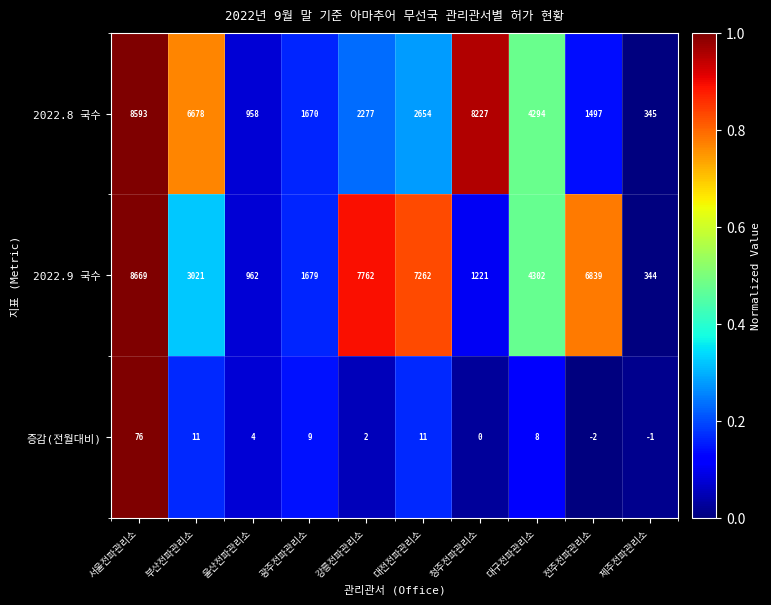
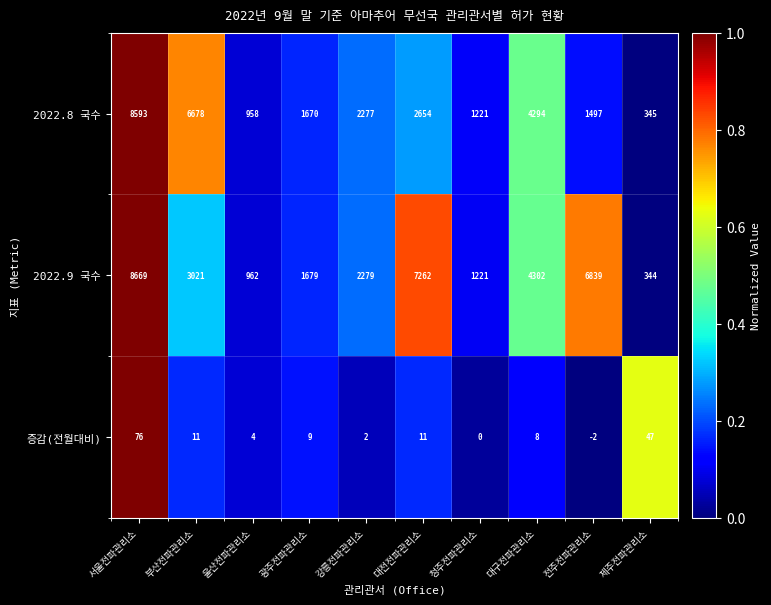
  {
    "2022.8 국수": {
      "서울전파관리소": 8593,
      "부산전파관리소": 6678,
      "울산전파관리소": 958,
      "광주전파관리소": 1670,
      "강릉전파관리소": 2277,
      "대전전파관리소": 2654,
-     "청주전파관리소": 8227,
+     "청주전파관리소": 1221,
      "대구전파관리소": 4294,
      "전주전파관리소": 1497,
      "제주전파관리소": 345
    },
    "2022.9 국수": {
      "서울전파관리소": 8669,
      "부산전파관리소": 3021,
      "울산전파관리소": 962,
      "광주전파관리소": 1679,
-     "강릉전파관리소": 7762,
+     "강릉전파관리소": 2279,
      "대전전파관리소": 7262,
      "청주전파관리소": 1221,
      "대구전파관리소": 4302,
      "전주전파관리소": 6839,
      "제주전파관리소": 344
    },
    "증감(전월대비)": {
      "서울전파관리소": 76,
      "부산전파관리소": 11,
      "울산전파관리소": 4,
      "광주전파관리소": 9,
      "강릉전파관리소": 2,
      "대전전파관리소": 11,
      "청주전파관리소": 0,
      "대구전파관리소": 8,
      "전주전파관리소": -2,
-     "제주전파관리소": -1
+     "제주전파관리소": 47
    }
  }
